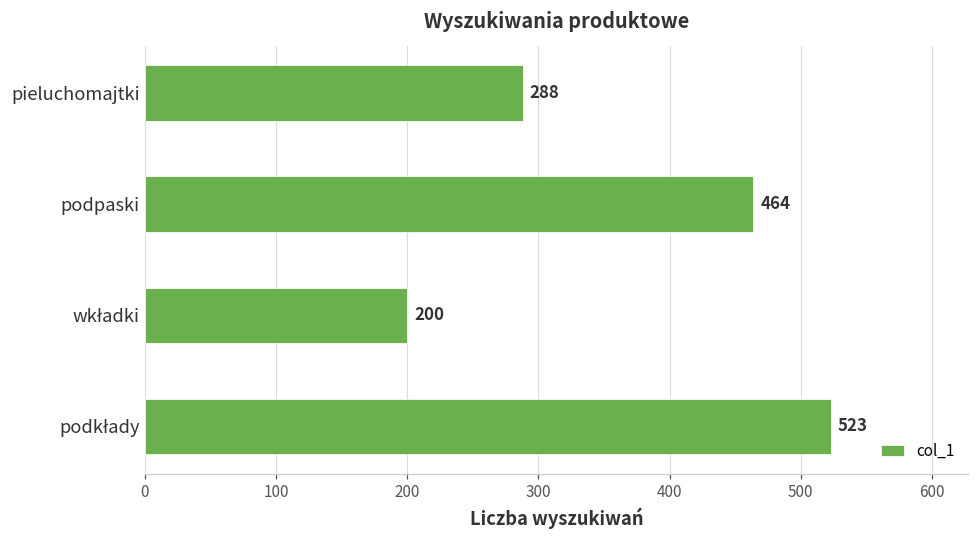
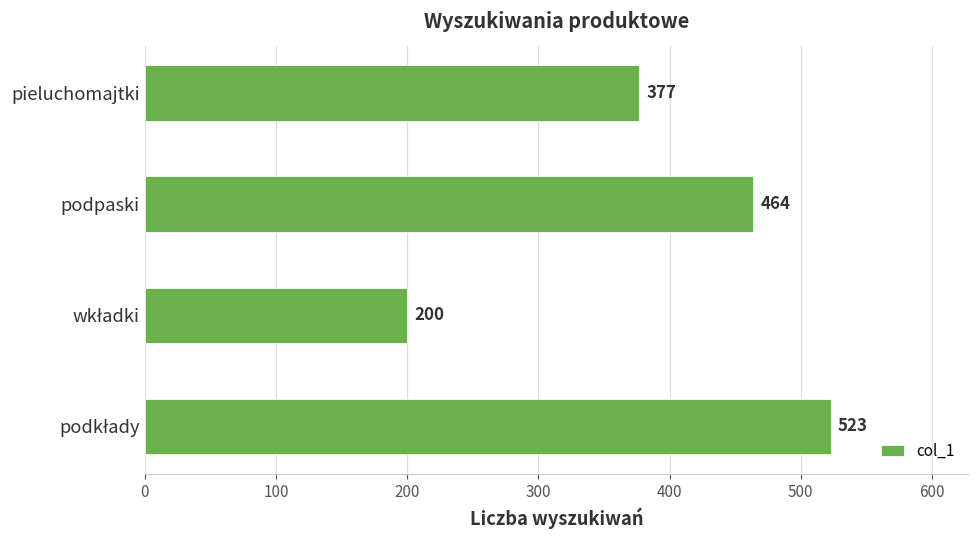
  {
-   "pieluchomajtki": 288,
+   "pieluchomajtki": 377,
    "podpaski": 464,
    "wkładki": 200,
    "podkłady": 523
  }
